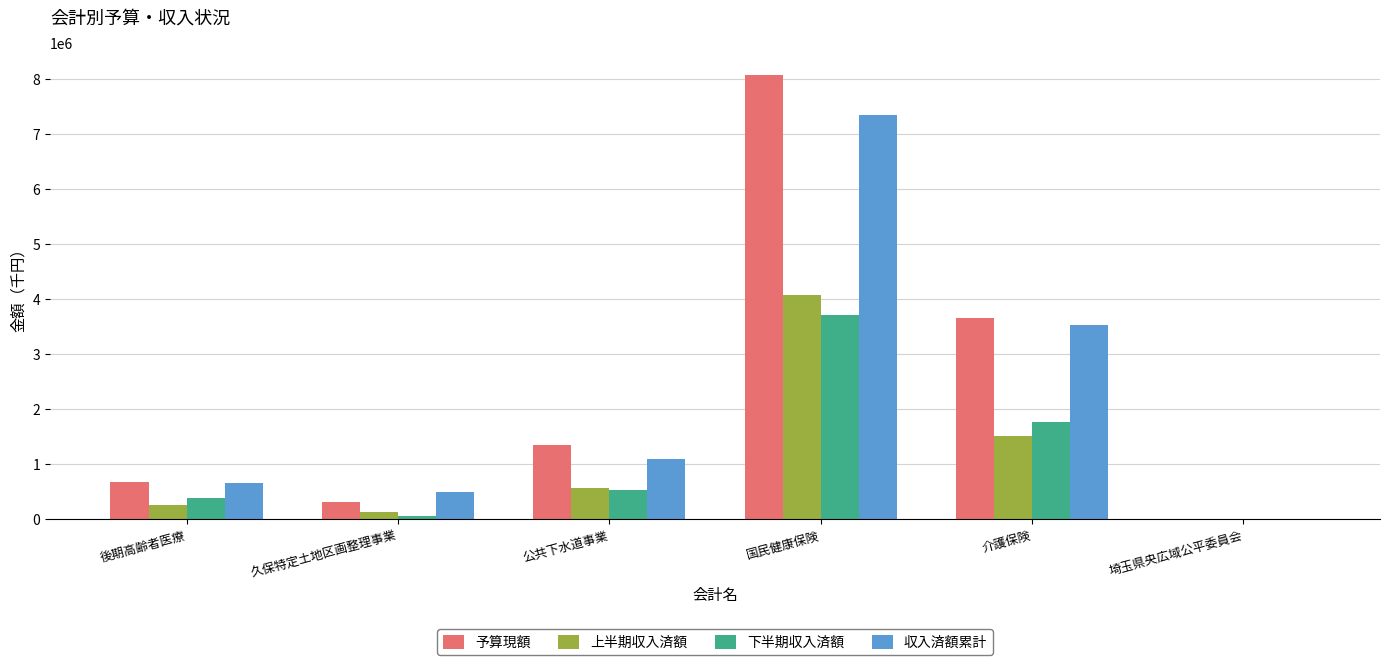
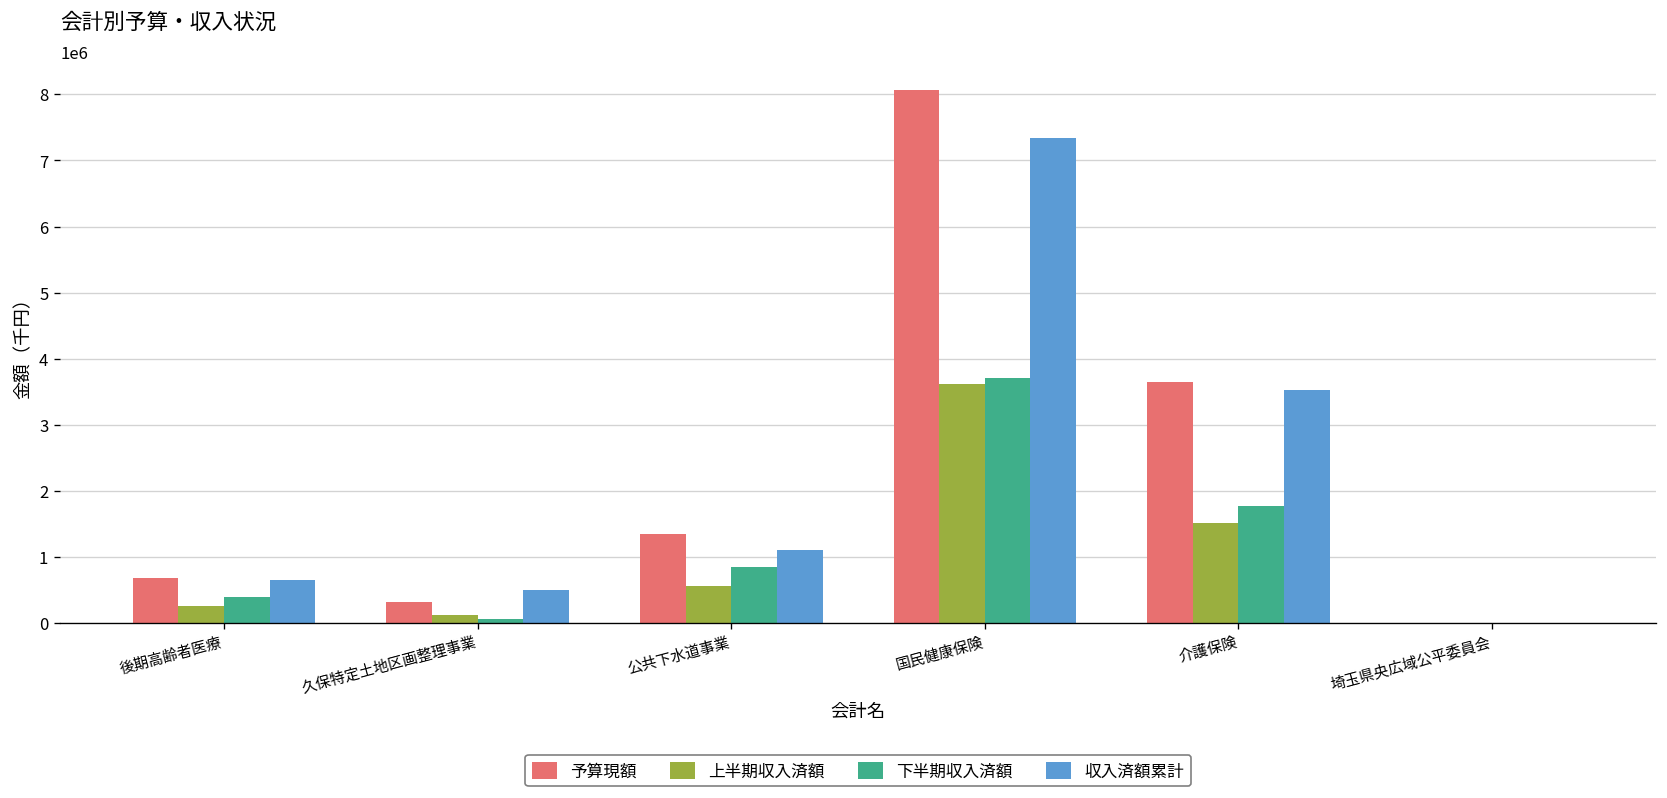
  {
    "予算現額": {
      "後期高齢者医療": 700000,
      "久保特定土地区画整理事業": 300000,
      "公共下水道事業": 1400000,
      "国民健康保険": 8100000,
      "介護保険": 3700000
    },
    "上半期収入済額": {
      "後期高齢者医療": 300000,
      "久保特定土地区画整理事業": 100000,
      "公共下水道事業": 600000,
-     "国民健康保険": 4100000,
+     "国民健康保険": 3600000,
      "介護保険": 1500000
    },
    "下半期収入済額": {
      "後期高齢者医療": 400000,
      "久保特定土地区画整理事業": 100000,
-     "公共下水道事業": 500000,
+     "公共下水道事業": 900000,
      "国民健康保険": 3700000,
      "介護保険": 1800000,
      "埼玉県央広域公平委員会": 0
    },
    "収入済額累計": {
      "後期高齢者医療": 700000,
      "久保特定土地区画整理事業": 500000,
      "公共下水道事業": 1100000,
      "国民健康保険": 7300000,
      "介護保険": 3500000
    }
  }
